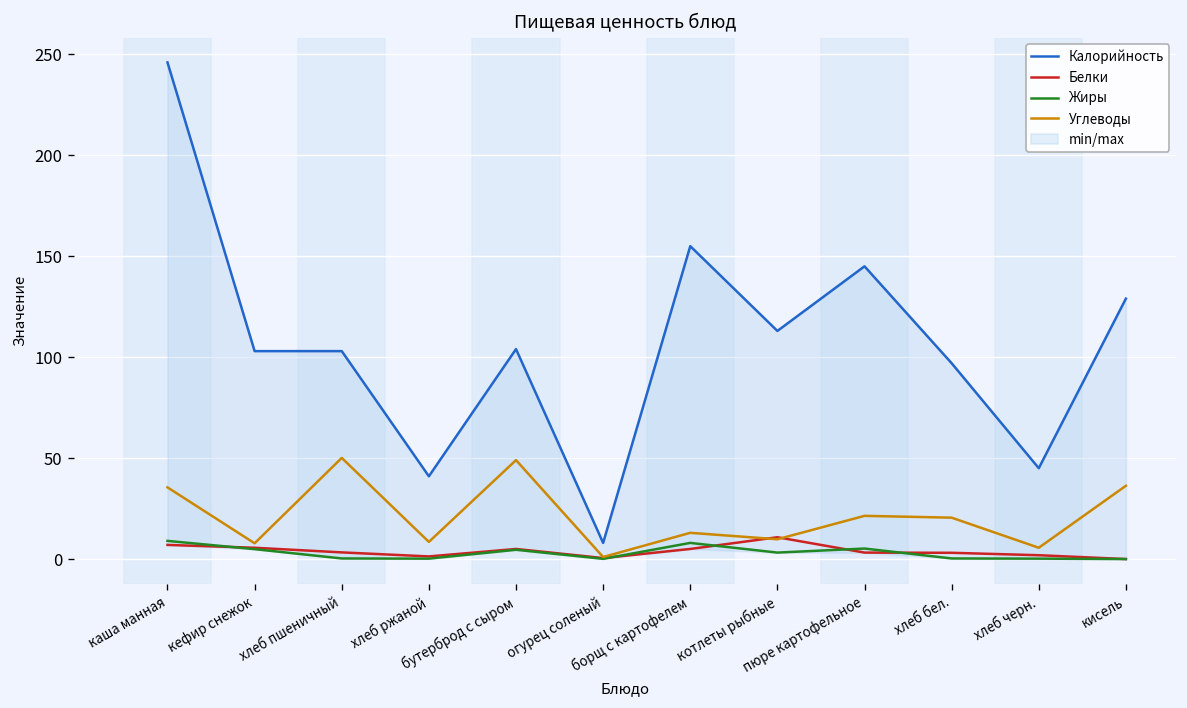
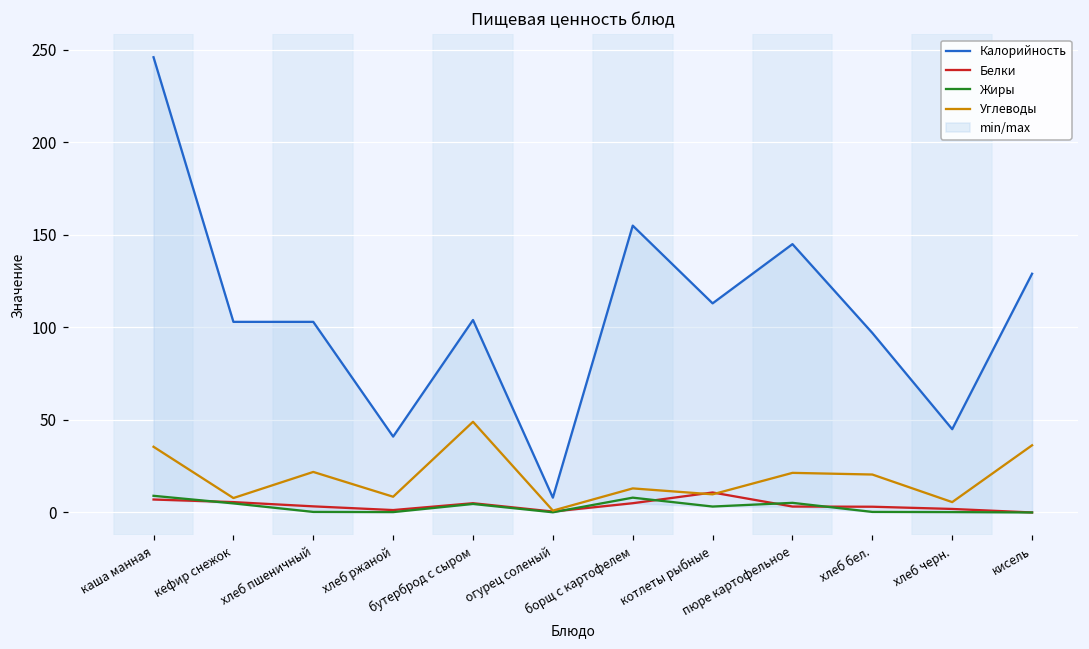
  {
    "min/max": {
      "каша манная": 246,
      "кефир снежок": 103,
      "хлеб пшеничный": 103,
      "хлеб ржаной": 41,
      "бутерброд с сыром": 104,
      "огурец соленый": 8,
      "борщ с картофелем": 155,
      "котлеты рыбные": 113,
      "пюре картофельное": 145,
      "хлеб бел.": 97,
      "хлеб черн.": 45,
      "кисель": 129
    },
    "Белки": {
      "каша манная": 7,
      "хлеб пшеничный": 3,
      "борщ с картофелем": 5,
      "пюре картофельное": 3,
      "хлеб бел.": 3,
      "хлеб черн.": 2
    },
    "Жиры": {
      "каша манная": 9,
      "хлеб пшеничный": 0,
      "борщ с картофелем": 8,
      "котлеты рыбные": 3,
      "пюре картофельное": 5,
      "хлеб бел.": 0,
      "хлеб черн.": 0
    },
    "Углеводы": {
      "каша манная": 36,
      "кефир снежок": 8,
-     "хлеб пшеничный": 50,
+     "хлеб пшеничный": 22,
      "хлеб ржаной": 9,
      "бутерброд с сыром": 49,
      "борщ с картофелем": 13,
      "пюре картофельное": 21,
      "хлеб бел.": 21,
      "хлеб черн.": 6,
      "кисель": 36
    }
  }
